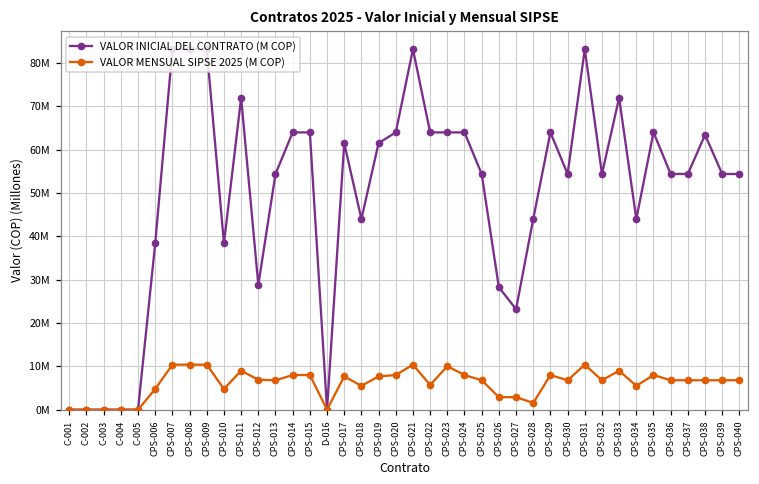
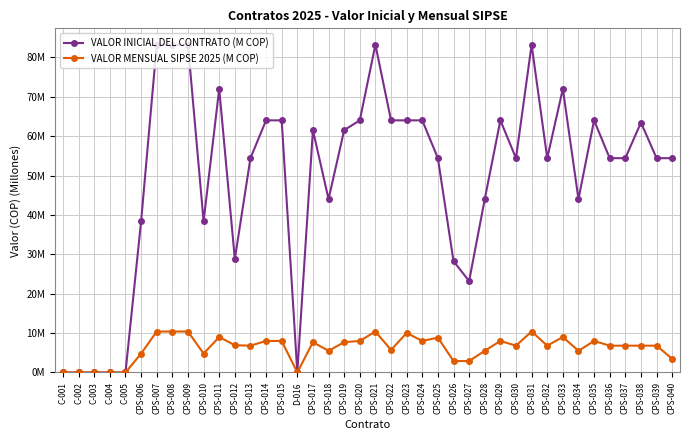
  {
    "VALOR INICIAL DEL CONTRATO (M COP)": {
      "CPS-006": 38000000,
      "CPS-010": 38000000,
      "CPS-011": 72000000,
      "CPS-012": 29000000,
      "CPS-013": 54000000,
      "CPS-014": 64000000,
      "CPS-015": 64000000,
      "CPS-017": 62000000,
      "CPS-018": 44000000,
      "CPS-019": 62000000,
      "CPS-020": 64000000,
      "CPS-021": 83000000,
      "CPS-022": 64000000,
      "CPS-023": 64000000,
      "CPS-024": 64000000,
      "CPS-025": 54000000,
      "CPS-026": 28000000,
      "CPS-027": 23000000,
      "CPS-028": 44000000,
      "CPS-029": 64000000,
      "CPS-030": 54000000,
      "CPS-031": 83000000,
      "CPS-032": 54000000,
      "CPS-033": 72000000,
      "CPS-034": 44000000,
      "CPS-035": 64000000,
      "CPS-036": 54000000,
      "CPS-037": 54000000,
      "CPS-038": 63000000,
      "CPS-039": 54000000,
      "CPS-040": 54000000
    },
    "VALOR MENSUAL SIPSE 2025 (M COP)": {
      "CPS-006": 5000000,
      "CPS-007": 10000000,
      "CPS-008": 10000000,
      "CPS-009": 10000000,
      "CPS-010": 5000000,
      "CPS-011": 9000000,
      "CPS-012": 7000000,
      "CPS-013": 7000000,
      "CPS-014": 8000000,
      "CPS-015": 8000000,
      "CPS-017": 8000000,
      "CPS-018": 6000000,
      "CPS-019": 8000000,
      "CPS-020": 8000000,
      "CPS-021": 10000000,
      "CPS-022": 6000000,
      "CPS-023": 10000000,
      "CPS-024": 8000000,
-     "CPS-025": 7000000,
+     "CPS-025": 9000000,
      "CPS-026": 3000000,
      "CPS-027": 3000000,
-     "CPS-028": 2000000,
+     "CPS-028": 6000000,
      "CPS-029": 8000000,
      "CPS-030": 7000000,
      "CPS-031": 10000000,
      "CPS-032": 7000000,
      "CPS-033": 9000000,
      "CPS-034": 6000000,
      "CPS-035": 8000000,
      "CPS-036": 7000000,
      "CPS-037": 7000000,
      "CPS-038": 7000000,
      "CPS-039": 7000000,
-     "CPS-040": 7000000
+     "CPS-040": 3000000
    }
  }
